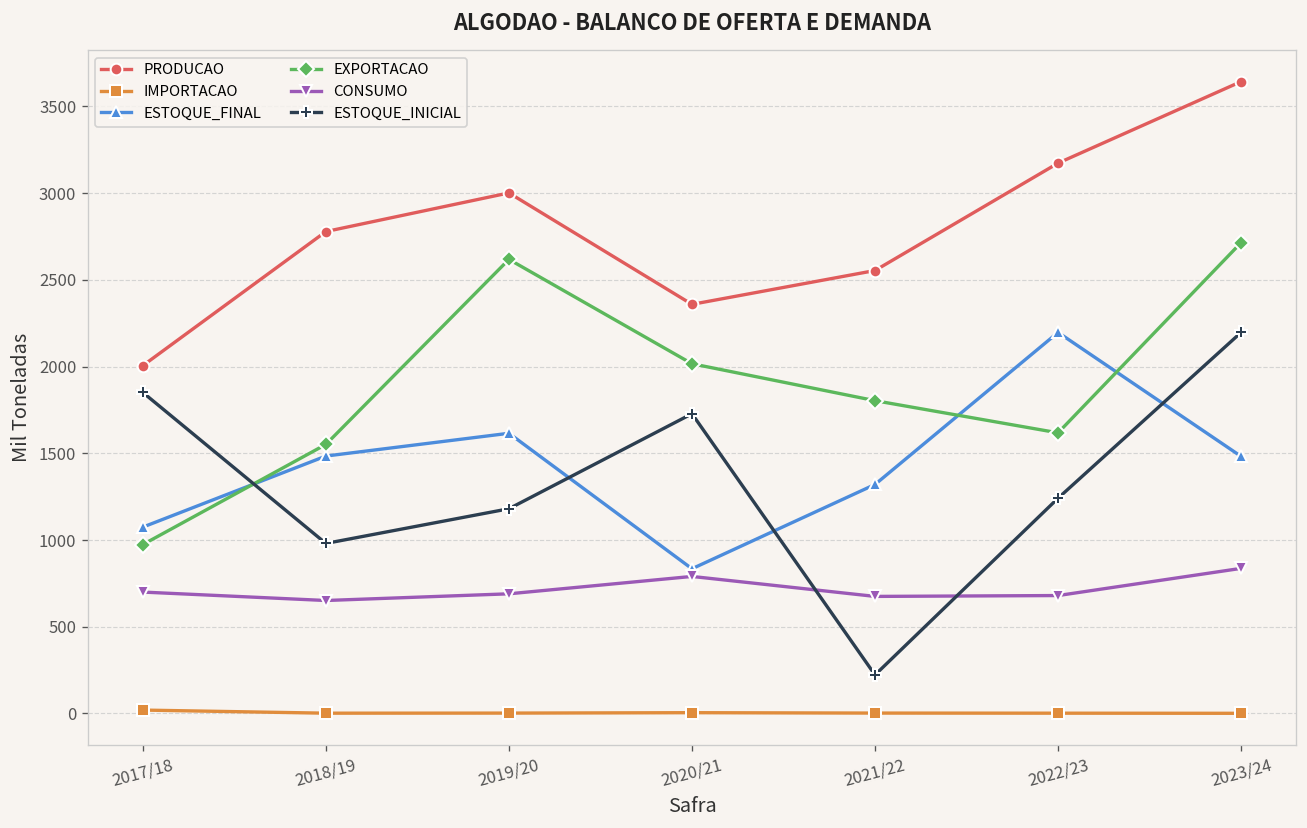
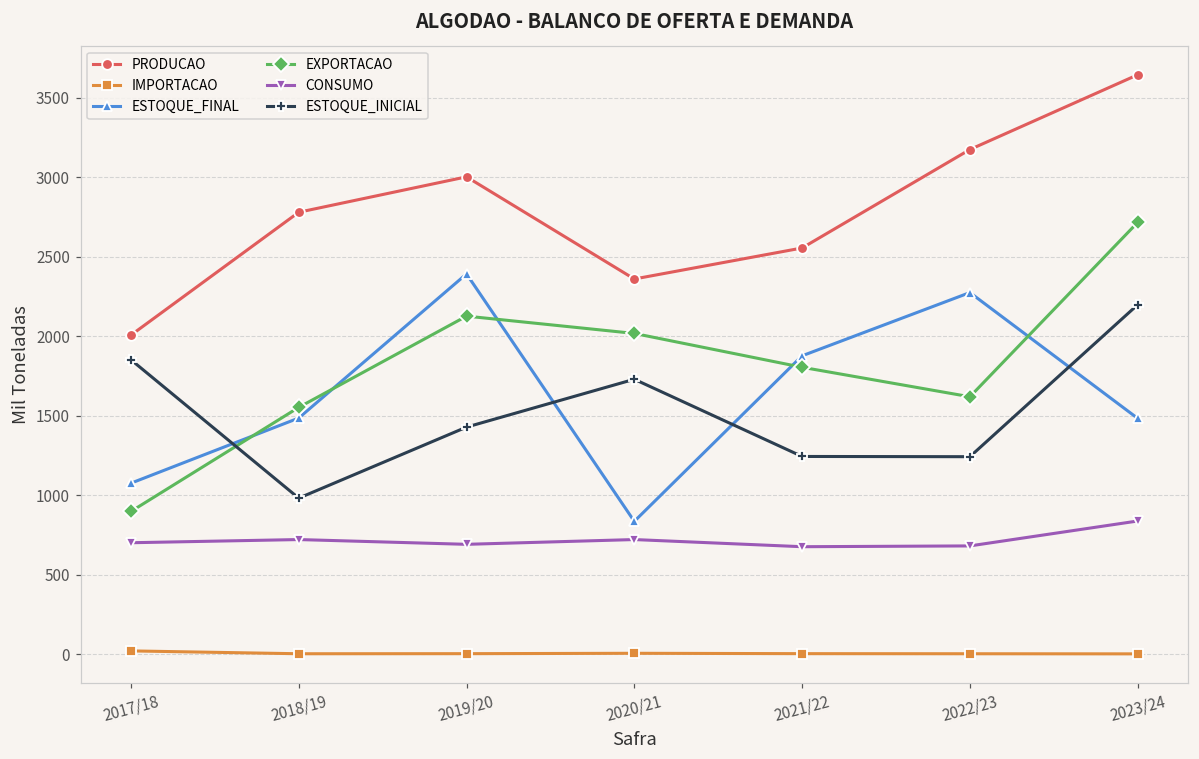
  {
    "ESTOQUE_FINAL": {
      "2017/18": 1070,
      "2018/19": 1480,
-     "2019/20": 1620,
+     "2019/20": 2390,
      "2020/21": 830,
-     "2021/22": 1320,
-     "2022/23": 2200,
+     "2021/22": 1880,
+     "2022/23": 2270,
      "2023/24": 1480
    },
    "EXPORTACAO": {
-     "2017/18": 970,
+     "2017/18": 900,
      "2018/19": 1550,
-     "2019/20": 2620,
+     "2019/20": 2130,
      "2020/21": 2020,
      "2021/22": 1800,
      "2022/23": 1620,
      "2023/24": 2720
    },
    "CONSUMO": {
      "2017/18": 700,
-     "2018/19": 650,
+     "2018/19": 720,
      "2019/20": 690,
-     "2020/21": 790,
+     "2020/21": 720,
      "2021/22": 680,
      "2022/23": 680,
      "2023/24": 840
    },
    "ESTOQUE_INICIAL": {
      "2017/18": 1850,
      "2018/19": 980,
-     "2019/20": 1180,
+     "2019/20": 1430,
      "2020/21": 1730,
-     "2021/22": 220,
+     "2021/22": 1240,
      "2022/23": 1240,
      "2023/24": 2200
    }
  }
